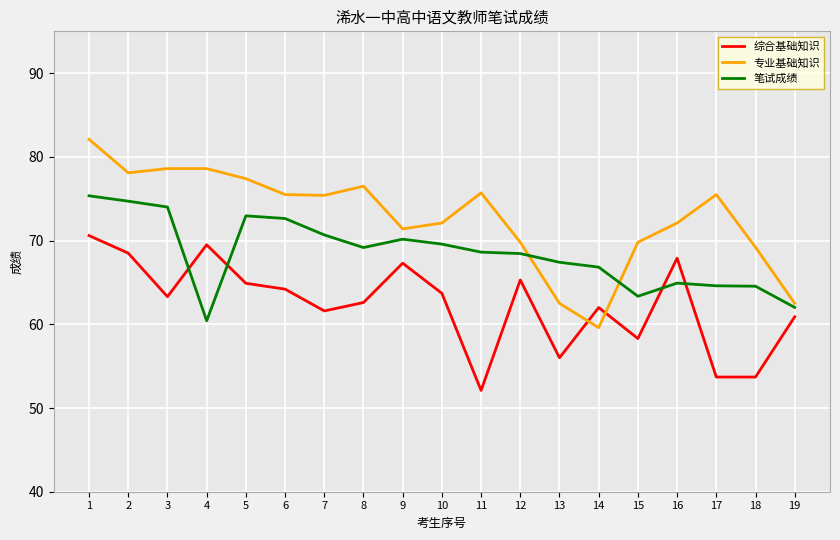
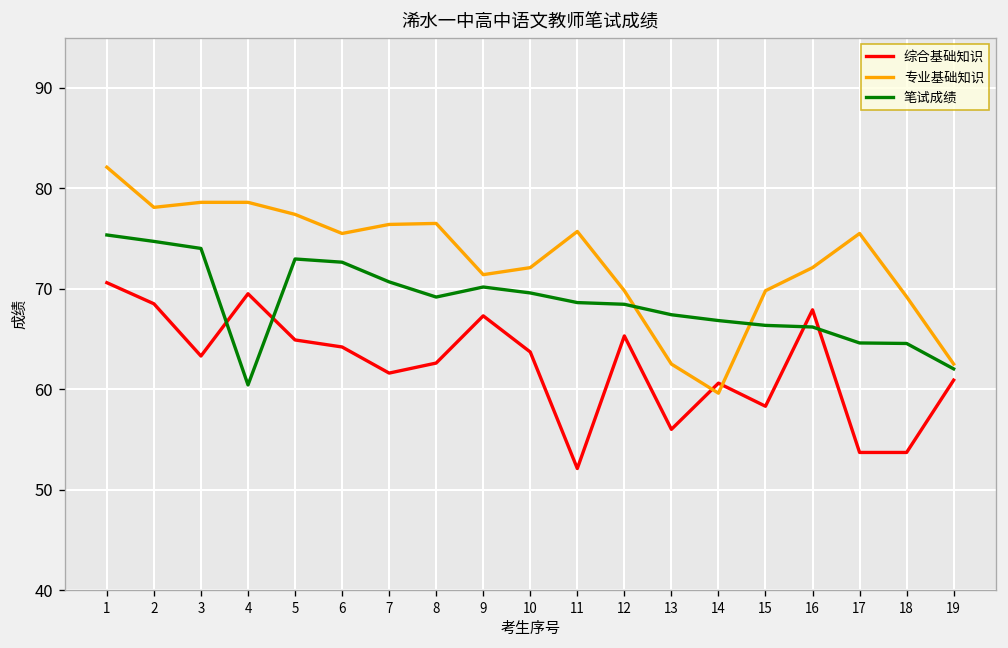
  {
    "综合基础知识": {
      "1": 71,
      "2": 69,
      "3": 63,
      "4": 70,
      "5": 65,
      "6": 64,
      "7": 62,
      "8": 63,
      "9": 67,
      "10": 64,
      "11": 52,
      "12": 65,
      "13": 56,
-     "14": 62,
+     "14": 61,
      "15": 58,
      "16": 68,
      "17": 54,
      "18": 54,
      "19": 61
    },
    "专业基础知识": {
      "1": 82,
      "2": 78,
      "3": 79,
      "4": 79,
      "5": 77,
      "6": 76,
-     "7": 75,
+     "7": 76,
      "8": 77,
      "9": 71,
      "10": 72,
      "11": 76,
      "12": 70,
      "13": 63,
      "14": 60,
      "15": 70,
      "16": 72,
      "17": 76,
      "18": 69,
      "19": 63
    },
    "笔试成绩": {
      "1": 75,
      "2": 75,
      "3": 74,
      "4": 60,
      "5": 73,
      "6": 73,
      "7": 71,
      "8": 69,
      "9": 70,
      "10": 70,
      "11": 69,
      "12": 68,
      "13": 67,
      "14": 67,
-     "15": 63,
-     "16": 65,
+     "15": 66,
+     "16": 66,
      "17": 65,
      "18": 65,
      "19": 62
    }
  }
